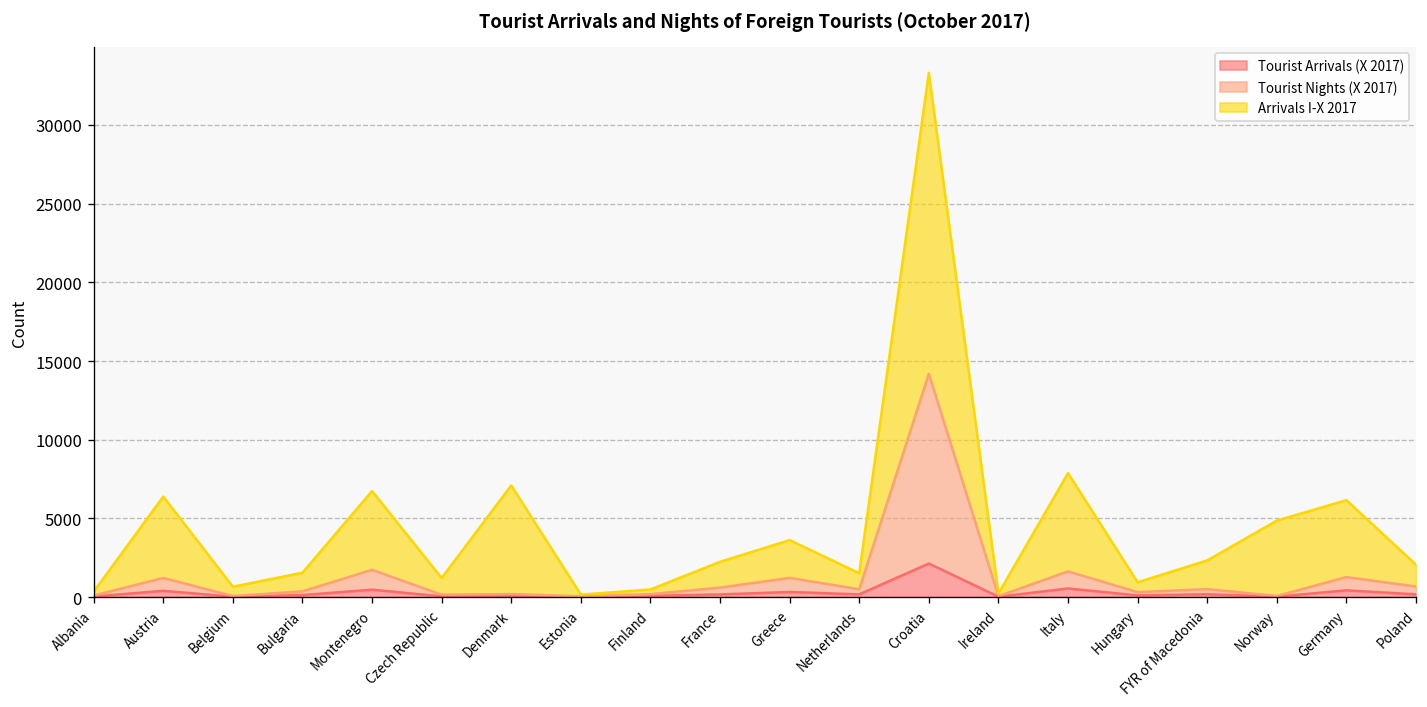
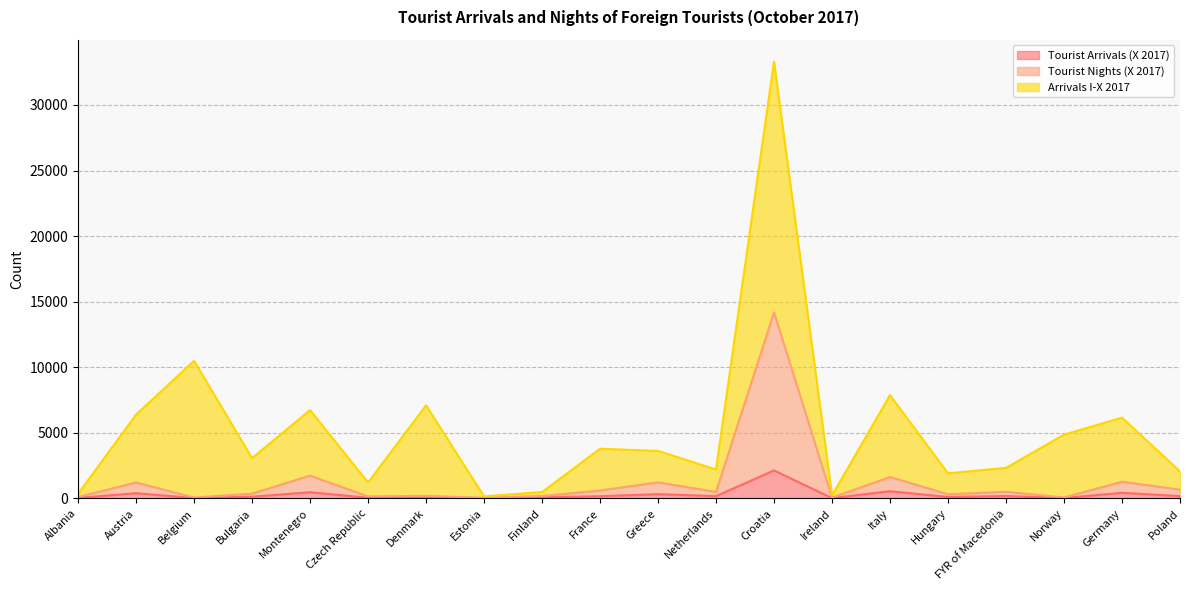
  {
    "Arrivals I-X 2017": {
      "Albania": 200,
      "Austria": 5200,
-     "Belgium": 600,
-     "Bulgaria": 1200,
+     "Belgium": 10400,
+     "Bulgaria": 2700,
      "Montenegro": 5000,
      "Czech Republic": 1100,
      "Denmark": 6900,
      "Finland": 300,
-     "France": 1600,
+     "France": 3200,
      "Greece": 2400,
-     "Netherlands": 1000,
+     "Netherlands": 1700,
      "Croatia": 19100,
      "Italy": 6200,
-     "Hungary": 600,
+     "Hungary": 1600,
      "FYR of Macedonia": 1800,
      "Norway": 4800,
      "Germany": 4900,
      "Poland": 1400
    }
  }
